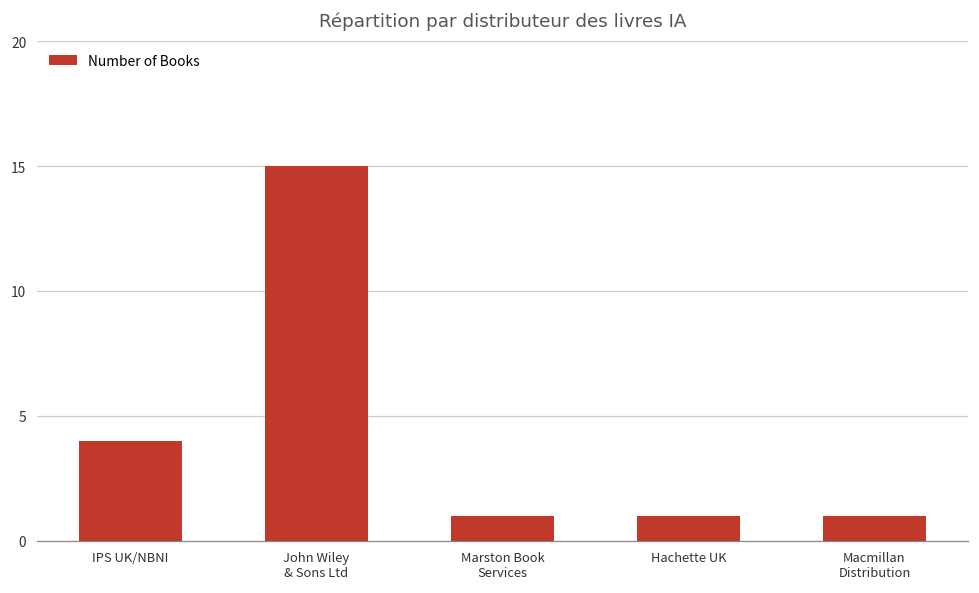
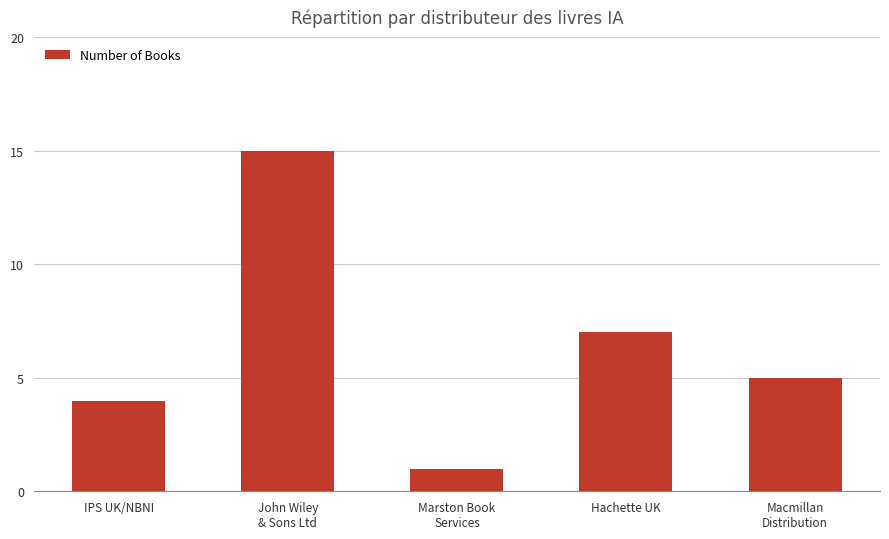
  {
    "IPS UK/NBNI": 4,
    "John Wiley & Sons Ltd": 15,
    "Marston Book Services": 1,
-   "Hachette UK": 1,
-   "Macmillan Distribution": 1
+   "Hachette UK": 7,
+   "Macmillan Distribution": 5
  }
